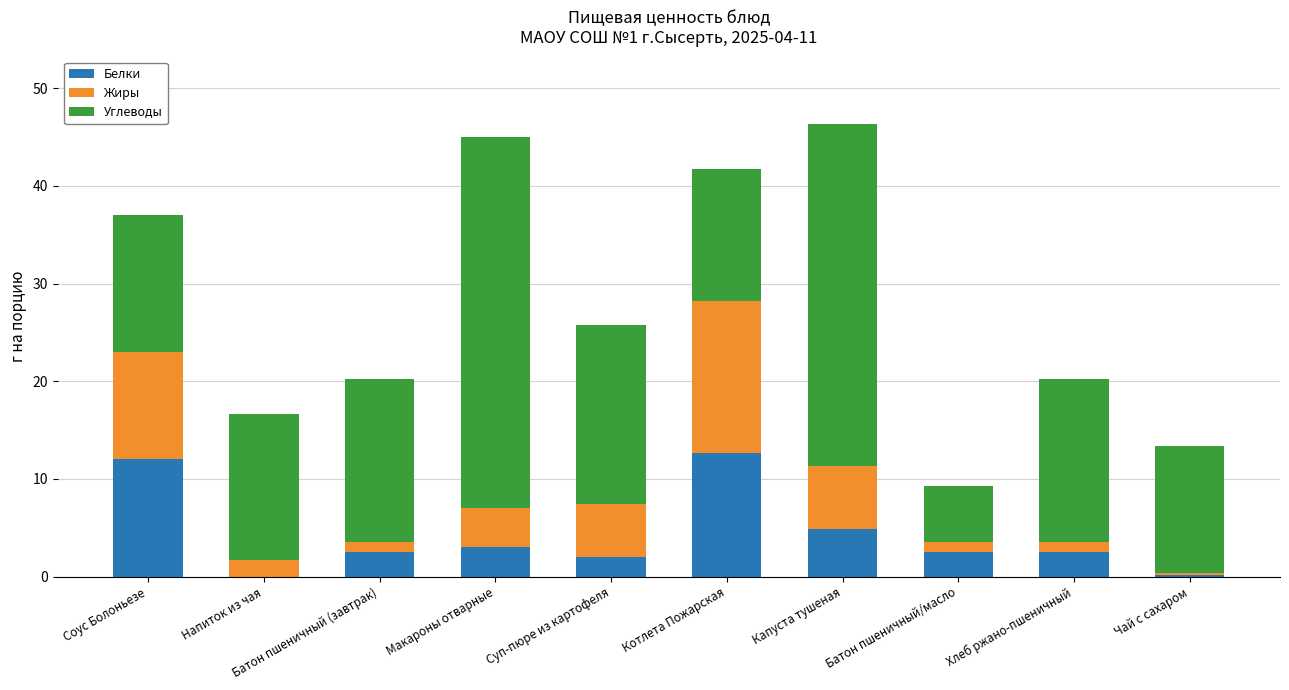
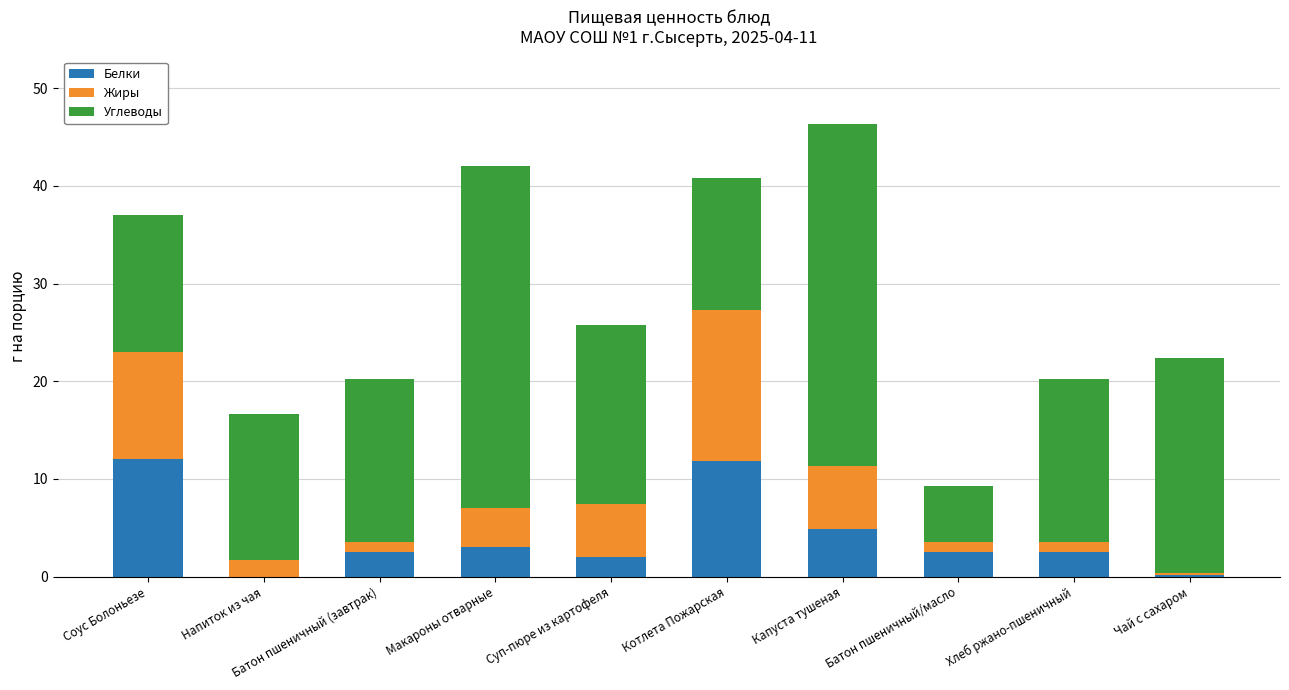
  {
    "Белки": {
      "Соус Болоньезе": 12,
      "Напиток из чая": 0,
      "Батон пшеничный (завтрак)": 3,
      "Макароны отварные": 3,
      "Суп-пюре из картофеля": 2,
-     "Котлета Пожарская": 13,
+     "Котлета Пожарская": 12,
      "Капуста тушеная": 5,
      "Батон пшеничный/масло": 3,
      "Хлеб ржано-пшеничный": 3
    },
    "Жиры": {
      "Соус Болоньезе": 11,
      "Напиток из чая": 2,
      "Батон пшеничный (завтрак)": 1,
      "Макароны отварные": 4,
      "Суп-пюре из картофеля": 5,
      "Котлета Пожарская": 16,
      "Капуста тушеная": 6,
      "Батон пшеничный/масло": 1,
      "Хлеб ржано-пшеничный": 1
    },
    "Углеводы": {
      "Соус Болоньезе": 14,
      "Напиток из чая": 15,
      "Батон пшеничный (завтрак)": 17,
-     "Макароны отварные": 38,
+     "Макароны отварные": 35,
      "Суп-пюре из картофеля": 18,
      "Котлета Пожарская": 14,
      "Капуста тушеная": 35,
      "Батон пшеничный/масло": 6,
      "Хлеб ржано-пшеничный": 17,
-     "Чай с сахаром": 13
+     "Чай с сахаром": 22
    }
  }
